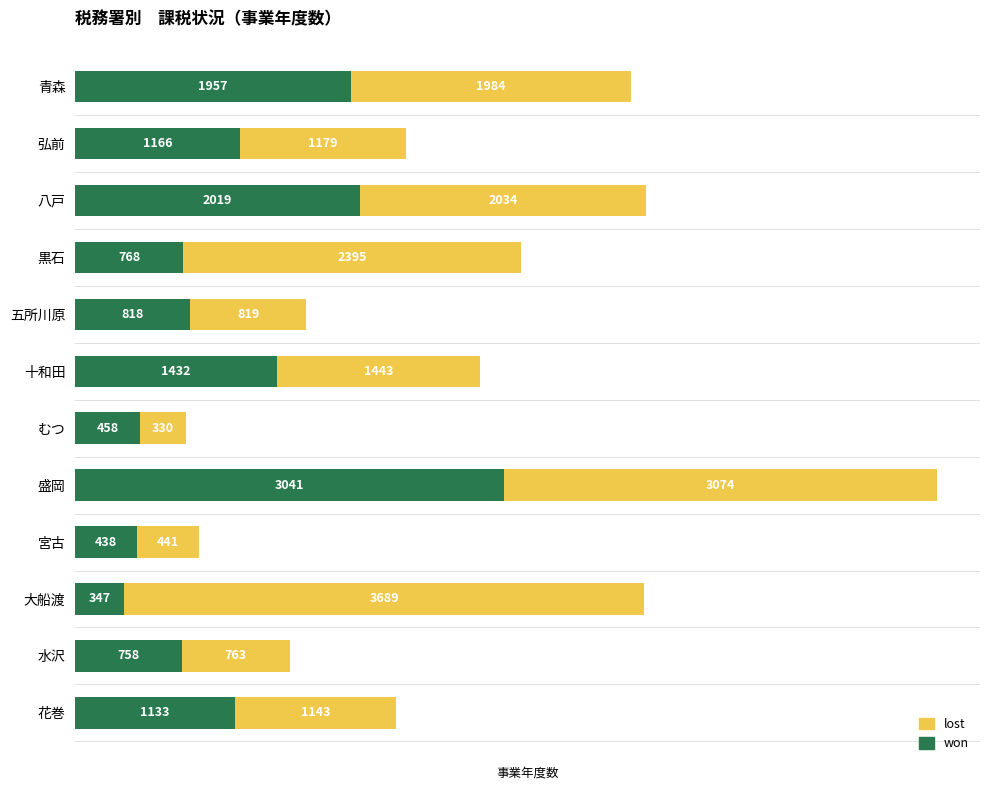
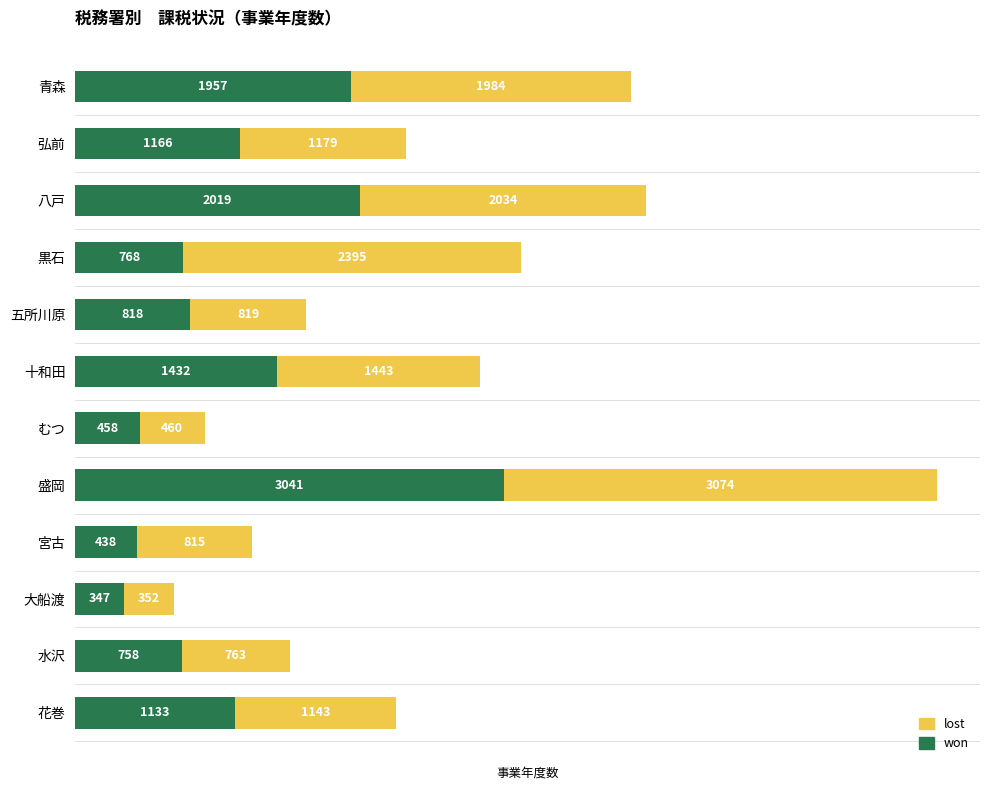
  {
    "won": {
      "青森": 1957,
      "弘前": 1166,
      "八戸": 2019,
      "黒石": 768,
      "五所川原": 818,
      "十和田": 1432,
      "むつ": 458,
      "盛岡": 3041,
      "宮古": 438,
      "大船渡": 347,
      "水沢": 758,
      "花巻": 1133
    },
    "lost": {
      "青森": 1984,
      "弘前": 1179,
      "八戸": 2034,
      "黒石": 2395,
      "五所川原": 819,
      "十和田": 1443,
-     "むつ": 330,
+     "むつ": 460,
      "盛岡": 3074,
-     "宮古": 441,
-     "大船渡": 3689,
+     "宮古": 815,
+     "大船渡": 352,
      "水沢": 763,
      "花巻": 1143
    }
  }
